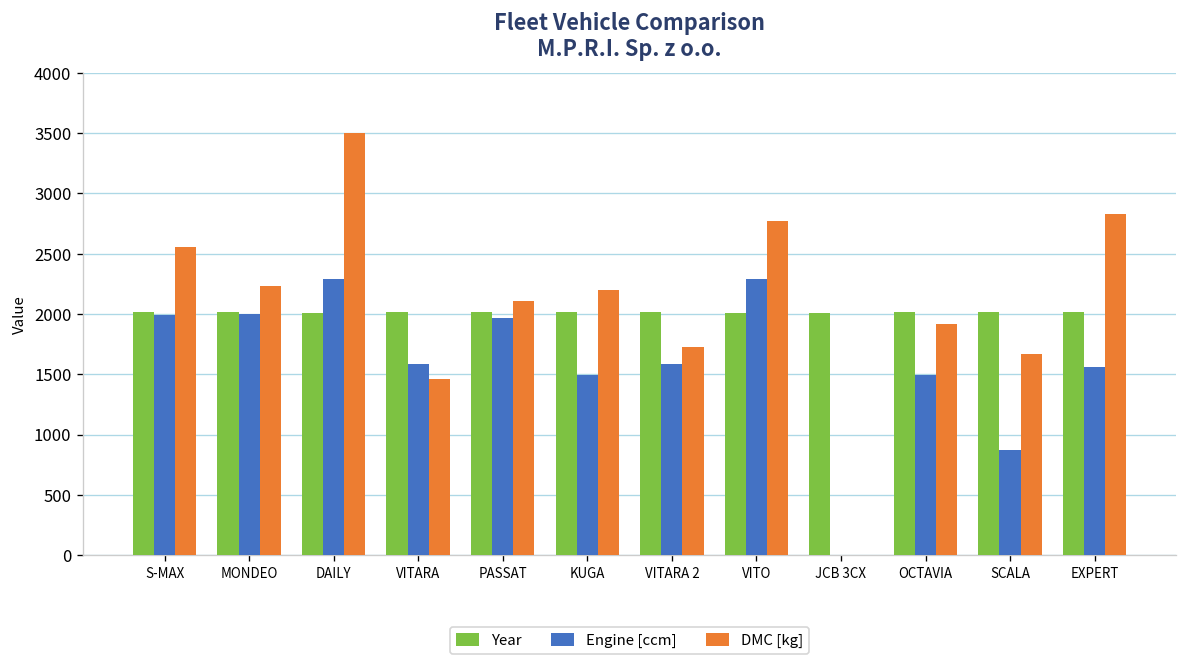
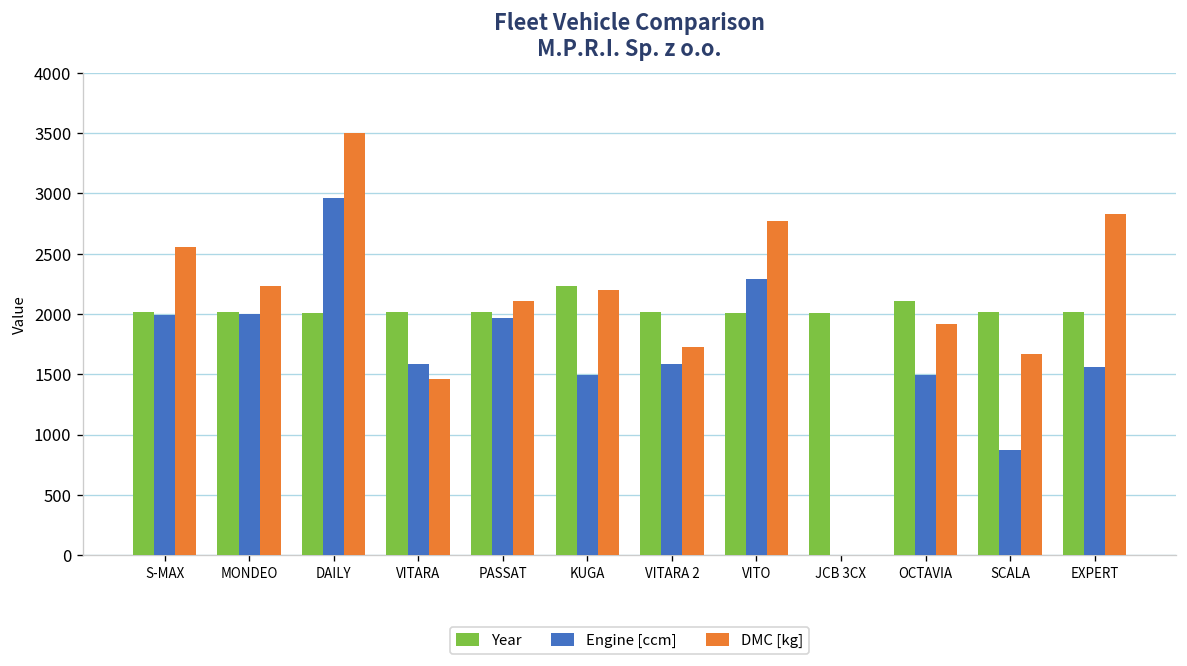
  {
    "Year": {
      "S-MAX": 2020,
      "MONDEO": 2020,
      "DAILY": 2010,
      "VITARA": 2020,
      "PASSAT": 2020,
-     "KUGA": 2020,
+     "KUGA": 2240,
      "VITARA 2": 2020,
      "VITO": 2010,
      "JCB 3CX": 2010,
-     "OCTAVIA": 2020,
+     "OCTAVIA": 2110,
      "SCALA": 2020,
      "EXPERT": 2020
    },
    "Engine [ccm]": {
      "S-MAX": 2000,
      "MONDEO": 2000,
-     "DAILY": 2290,
+     "DAILY": 2960,
      "VITARA": 1590,
      "PASSAT": 1970,
      "KUGA": 1500,
      "VITARA 2": 1590,
      "VITO": 2290,
      "JCB 3CX": 0,
      "OCTAVIA": 1500,
      "SCALA": 870,
      "EXPERT": 1560
    },
    "DMC [kg]": {
      "S-MAX": 2560,
      "MONDEO": 2230,
      "DAILY": 3500,
      "VITARA": 1460,
      "PASSAT": 2110,
      "KUGA": 2200,
      "VITARA 2": 1730,
      "VITO": 2770,
      "JCB 3CX": 0,
      "OCTAVIA": 1920,
      "SCALA": 1670,
      "EXPERT": 2830
    }
  }
